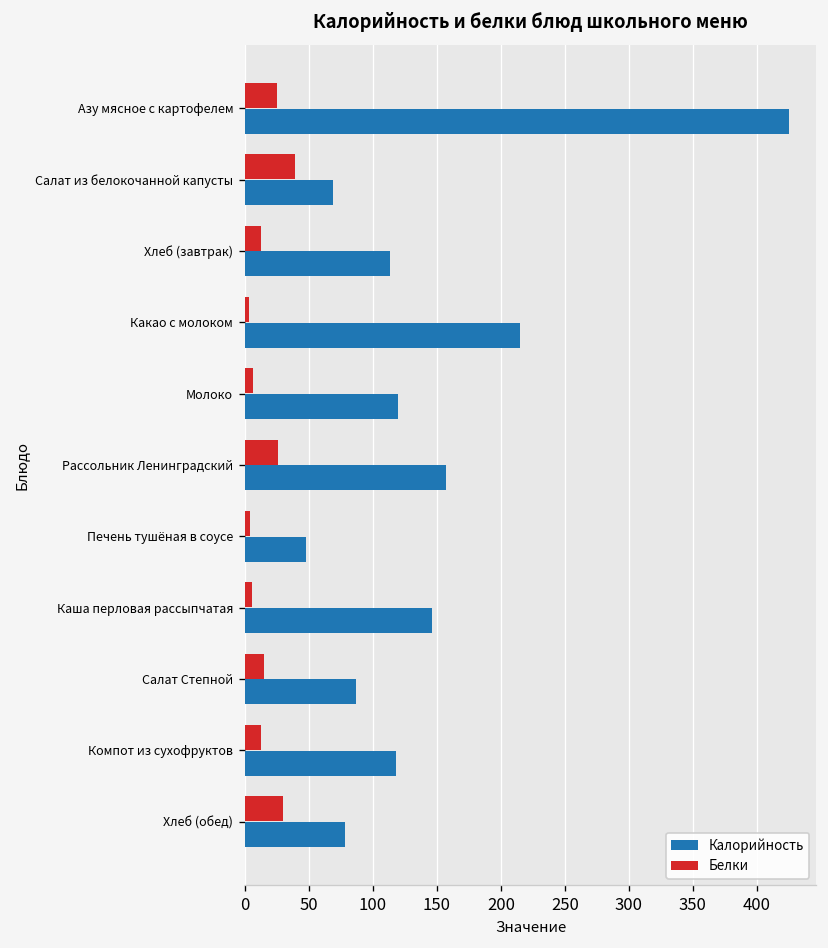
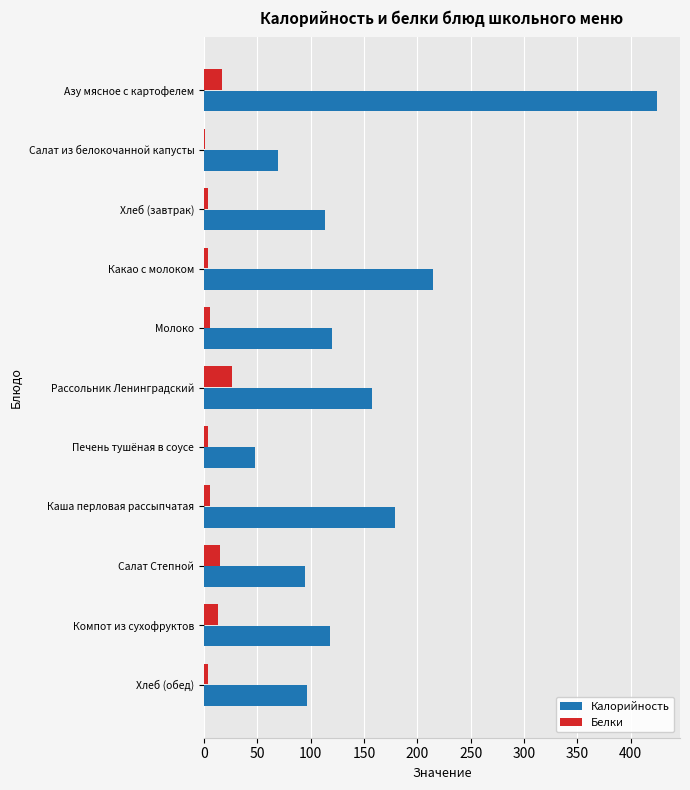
  {
    "Калорийность": {
      "Азу мясное с картофелем": 425,
      "Салат из белокочанной капусты": 69,
      "Хлеб (завтрак)": 114,
      "Какао с молоком": 215,
      "Молоко": 120,
      "Рассольник Ленинградский": 157,
      "Печень тушёная в соусе": 48,
-     "Каша перловая рассыпчатая": 147,
-     "Салат Степной": 87,
+     "Каша перловая рассыпчатая": 180,
+     "Салат Степной": 95,
      "Компот из сухофруктов": 118,
-     "Хлеб (обед)": 79
+     "Хлеб (обед)": 97
    },
    "Белки": {
-     "Азу мясное с картофелем": 25,
-     "Салат из белокочанной капусты": 39,
-     "Хлеб (завтрак)": 13,
+     "Азу мясное с картофелем": 16,
+     "Салат из белокочанной капусты": 1,
+     "Хлеб (завтрак)": 4,
      "Какао с молоком": 4,
      "Молоко": 6,
      "Рассольник Ленинградский": 26,
      "Печень тушёная в соусе": 4,
      "Каша перловая рассыпчатая": 6,
      "Салат Степной": 15,
      "Компот из сухофруктов": 13,
-     "Хлеб (обед)": 30
+     "Хлеб (обед)": 4
    }
  }
